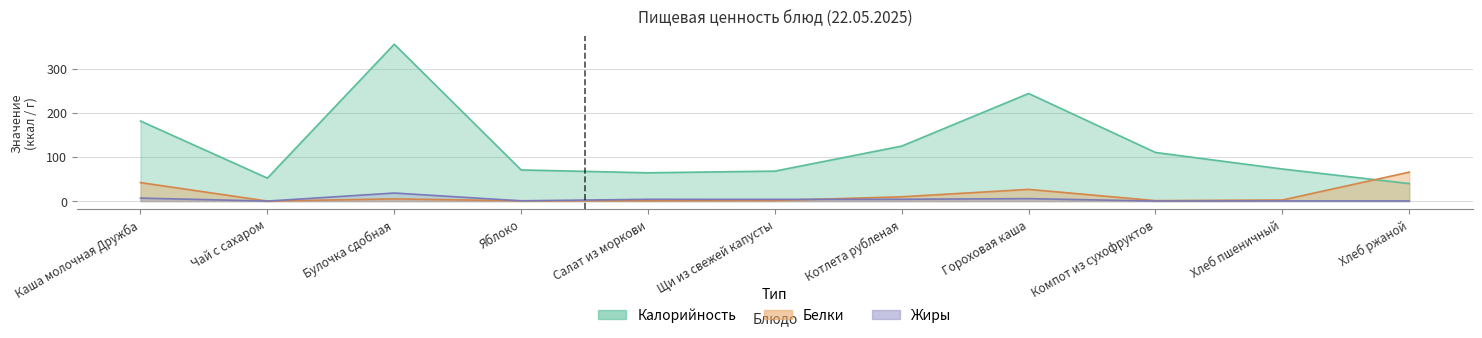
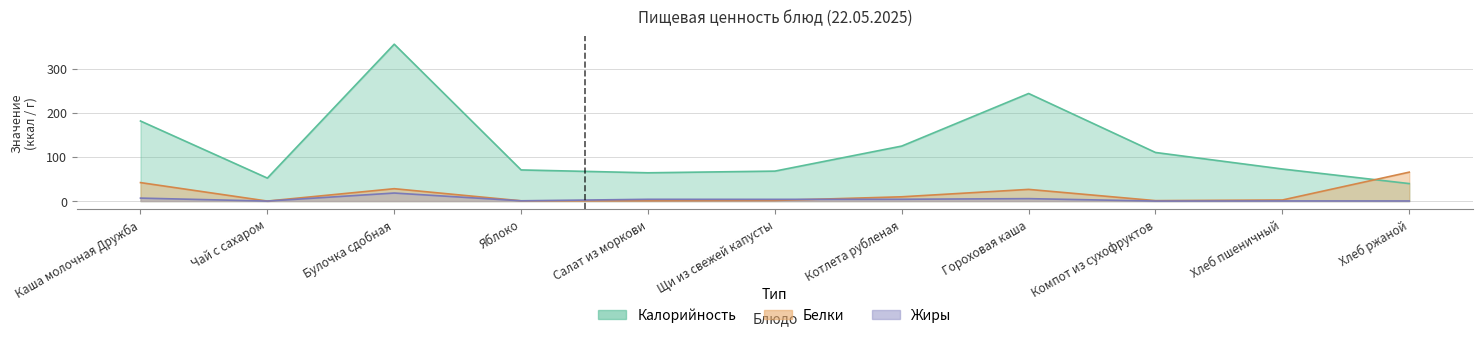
  {
    "Белки": {
      "Каша молочная Дружба": 40,
-     "Булочка сдобная": 0,
+     "Булочка сдобная": 30,
      "Гороховая каша": 30,
      "Хлеб ржаной": 70
    }
  }
